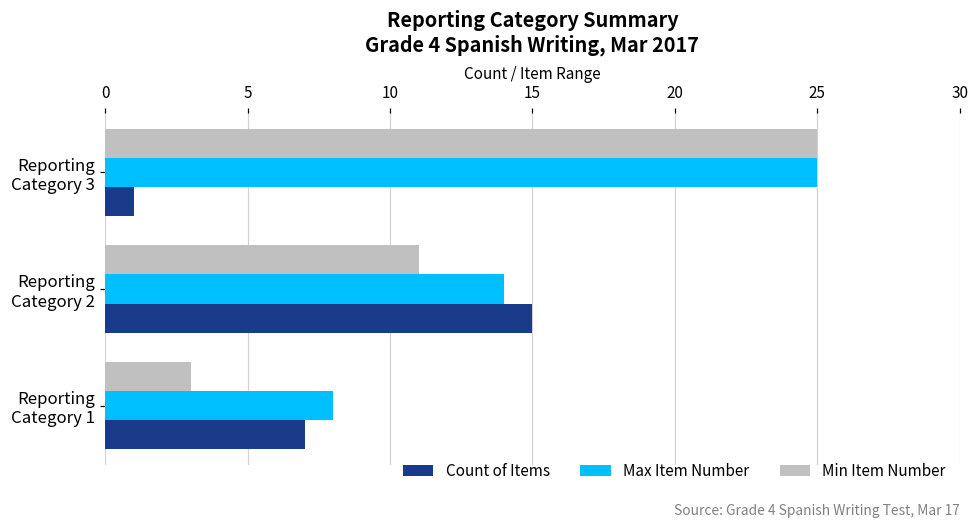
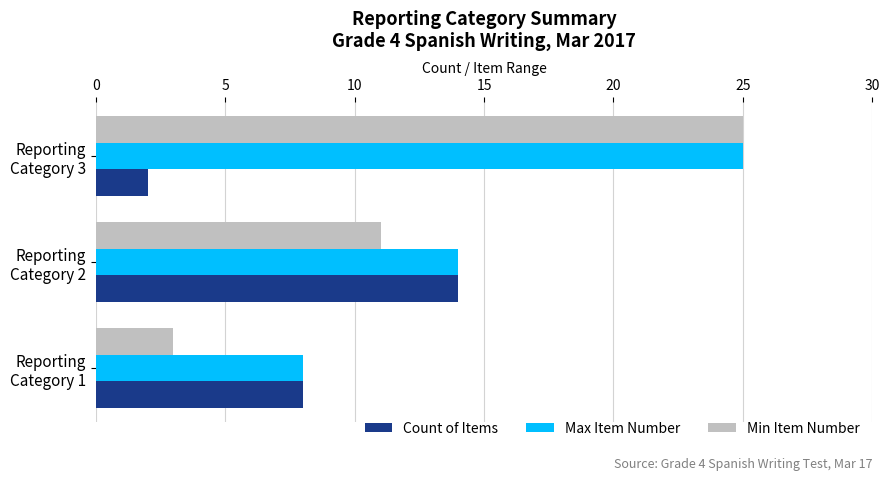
  {
    "Count of Items": {
-     "Reporting Category 3": 1,
-     "Reporting Category 2": 15,
-     "Reporting Category 1": 7
+     "Reporting Category 3": 2,
+     "Reporting Category 2": 14,
+     "Reporting Category 1": 8
    },
    "Max Item Number": {
      "Reporting Category 3": 25,
      "Reporting Category 2": 14,
      "Reporting Category 1": 8
    },
    "Min Item Number": {
      "Reporting Category 3": 25,
      "Reporting Category 2": 11,
      "Reporting Category 1": 3
    }
  }
